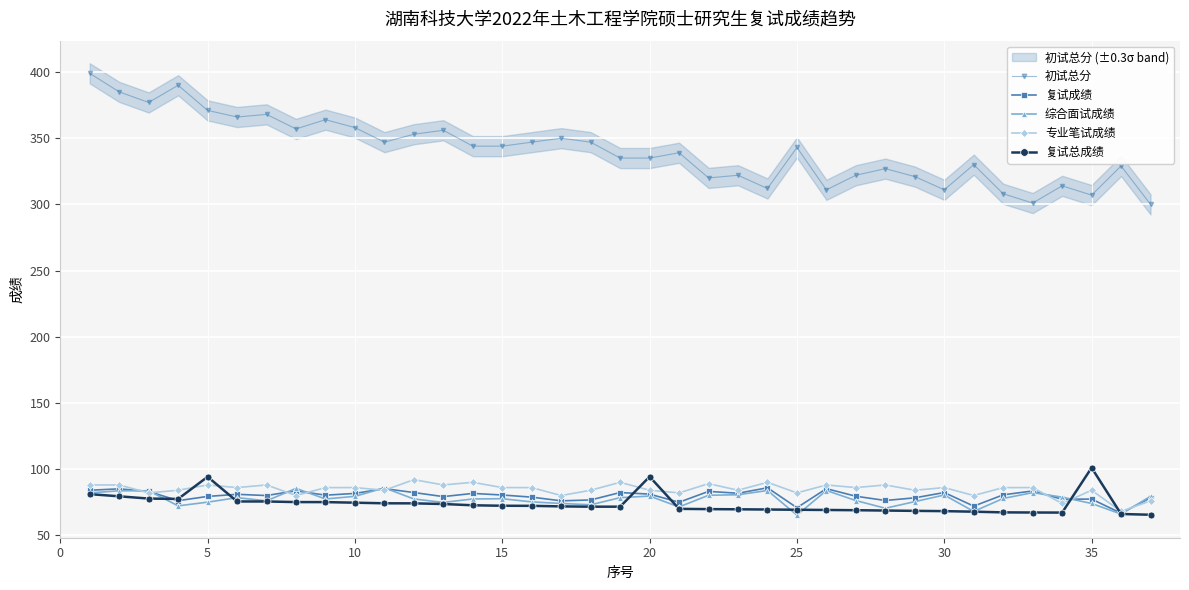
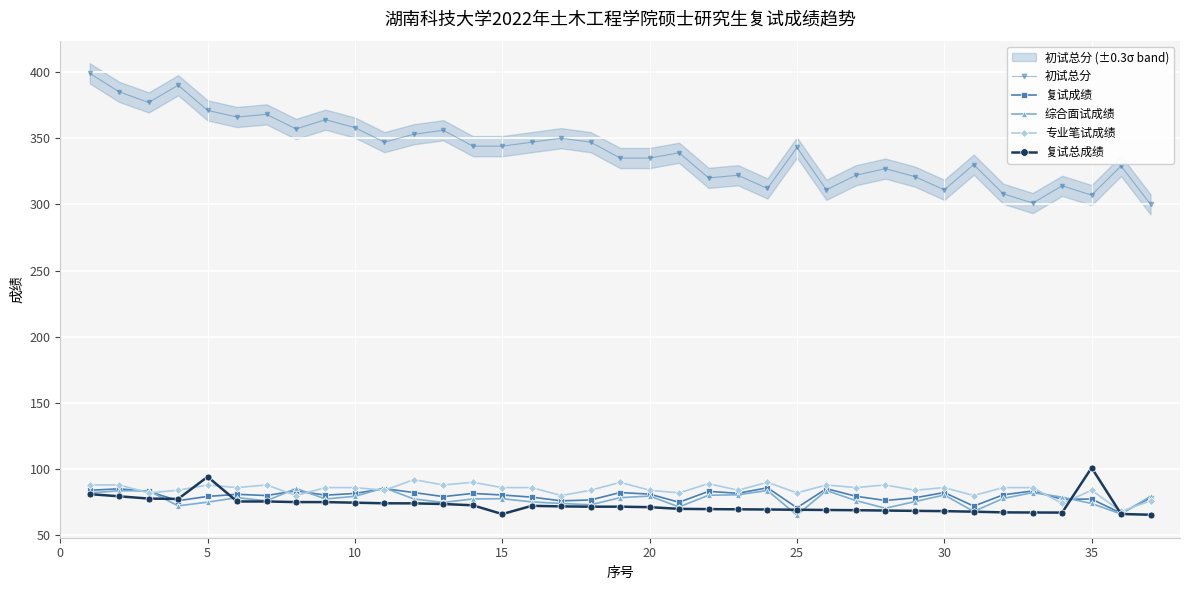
  {
    "复试总成绩": {
      "5": 94,
      "10": 75,
-     "15": 72,
-     "20": 94,
+     "15": 66,
+     "20": 71,
      "30": 68,
      "35": 101
    }
  }
